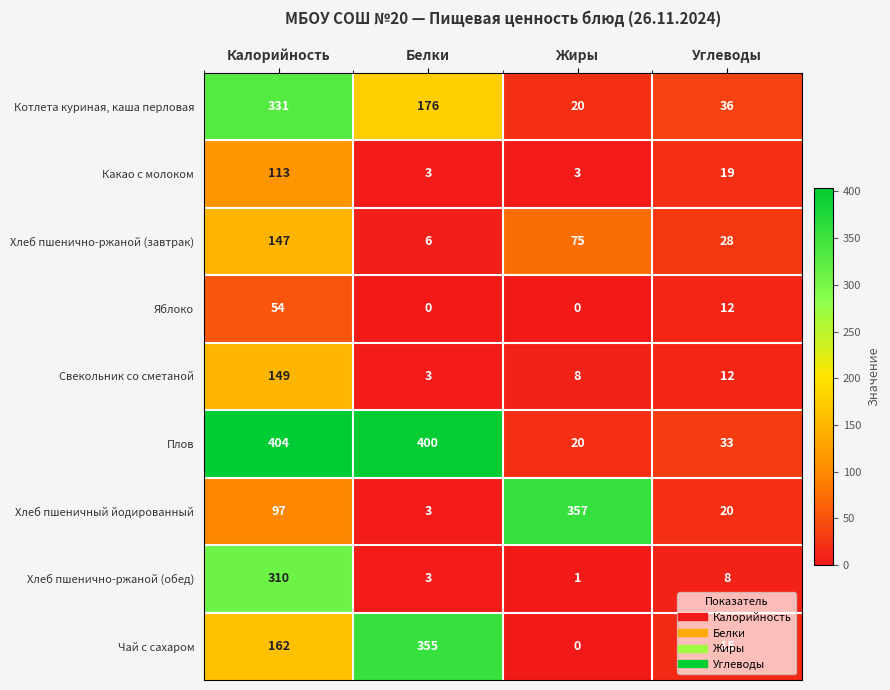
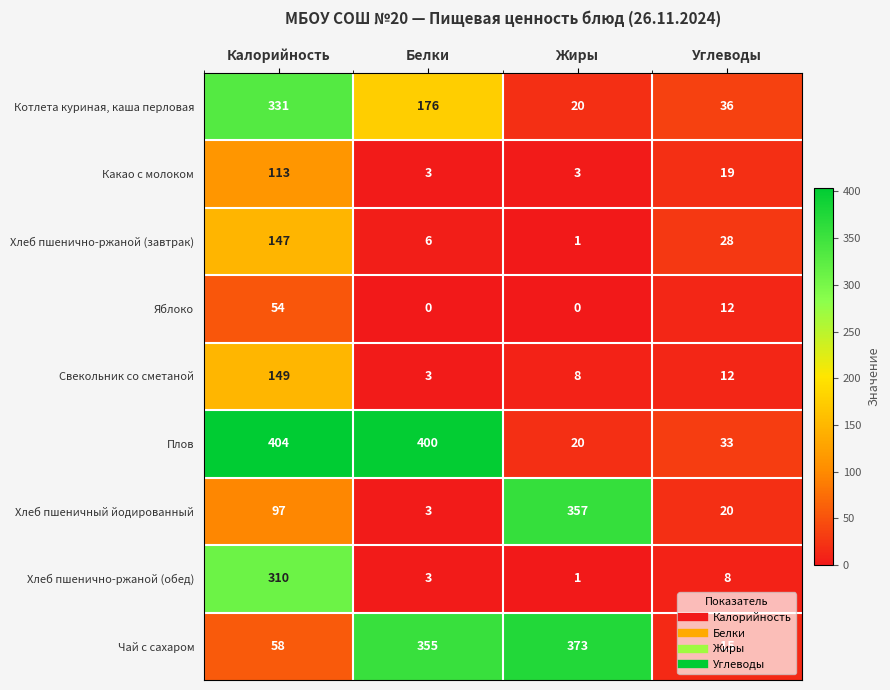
  {
    "Котлета куриная, каша перловая": {
      "Калорийность": 331,
      "Белки": 176,
      "Жиры": 20,
      "Углеводы": 36
    },
    "Какао с молоком": {
      "Калорийность": 113,
      "Белки": 3,
      "Жиры": 3,
      "Углеводы": 19
    },
    "Хлеб пшенично-ржаной (завтрак)": {
      "Калорийность": 147,
      "Белки": 6,
-     "Жиры": 75,
+     "Жиры": 1,
      "Углеводы": 28
    },
    "Яблоко": {
      "Калорийность": 54,
      "Белки": 0,
      "Жиры": 0,
      "Углеводы": 12
    },
    "Свекольник со сметаной": {
      "Калорийность": 149,
      "Белки": 3,
      "Жиры": 8,
      "Углеводы": 12
    },
    "Плов": {
      "Калорийность": 404,
      "Белки": 400,
      "Жиры": 20,
      "Углеводы": 33
    },
    "Хлеб пшеничный йодированный": {
      "Калорийность": 97,
      "Белки": 3,
      "Жиры": 357,
      "Углеводы": 20
    },
    "Хлеб пшенично-ржаной (обед)": {
      "Калорийность": 310,
      "Белки": 3,
      "Жиры": 1,
      "Углеводы": 8
    },
    "Чай с сахаром": {
-     "Калорийность": 162,
+     "Калорийность": 58,
      "Белки": 355,
-     "Жиры": 0
+     "Жиры": 373
    }
  }
